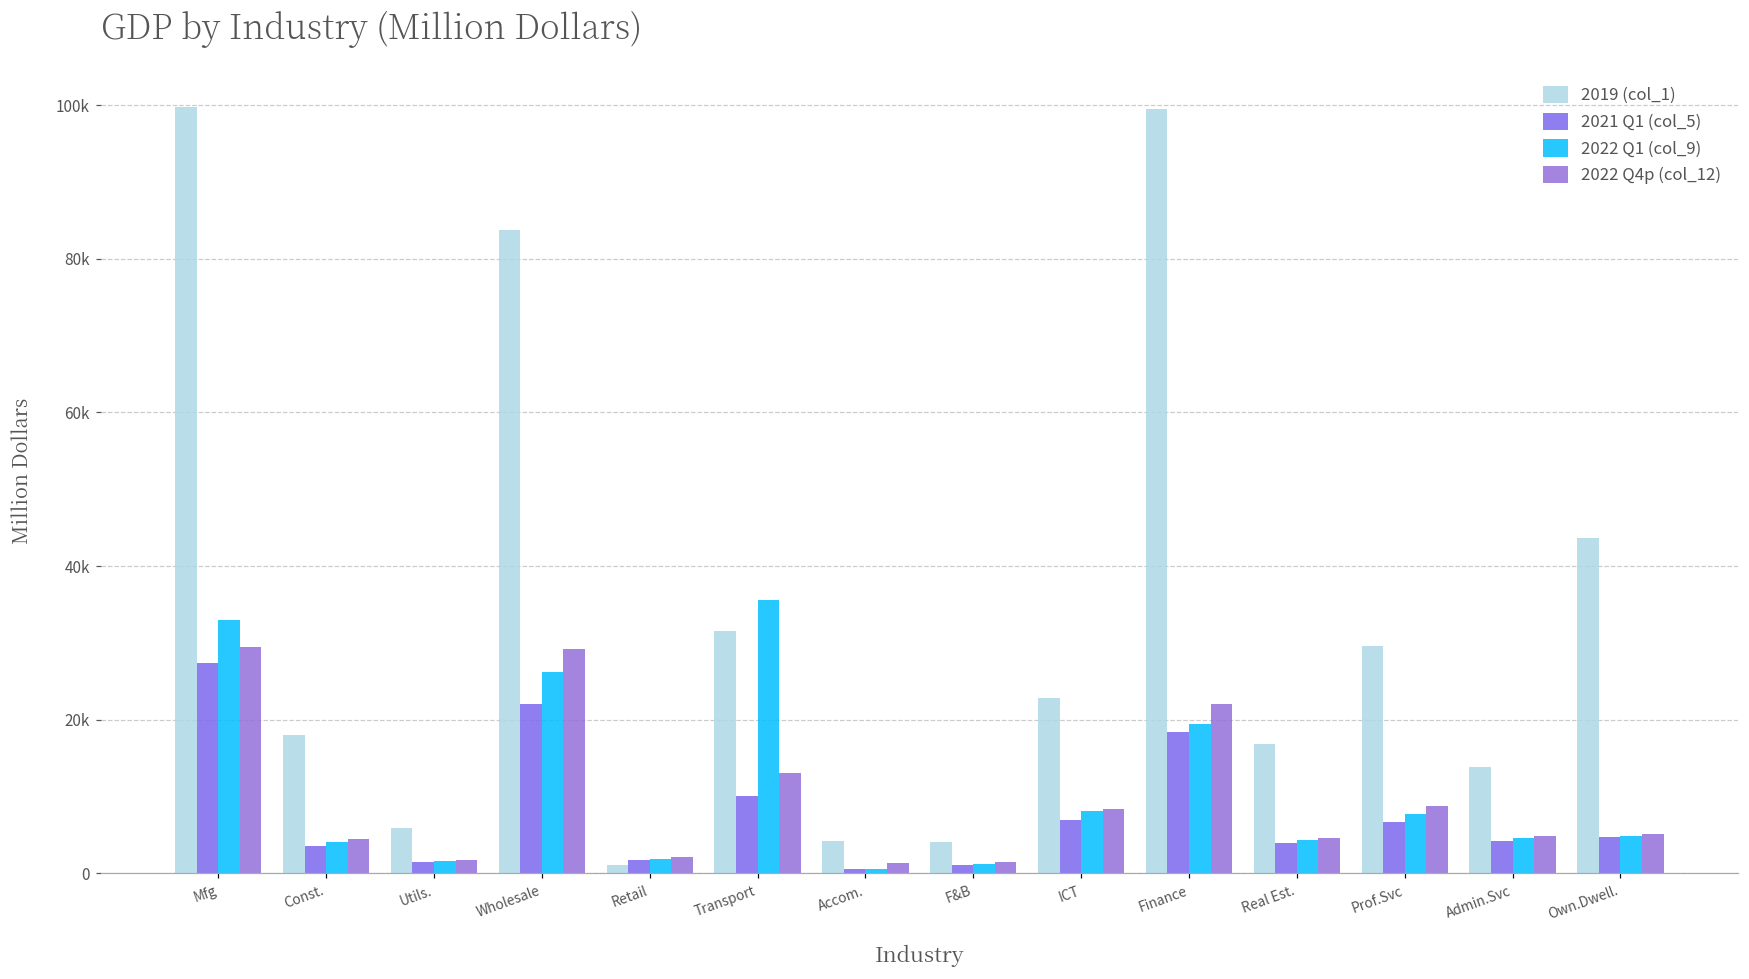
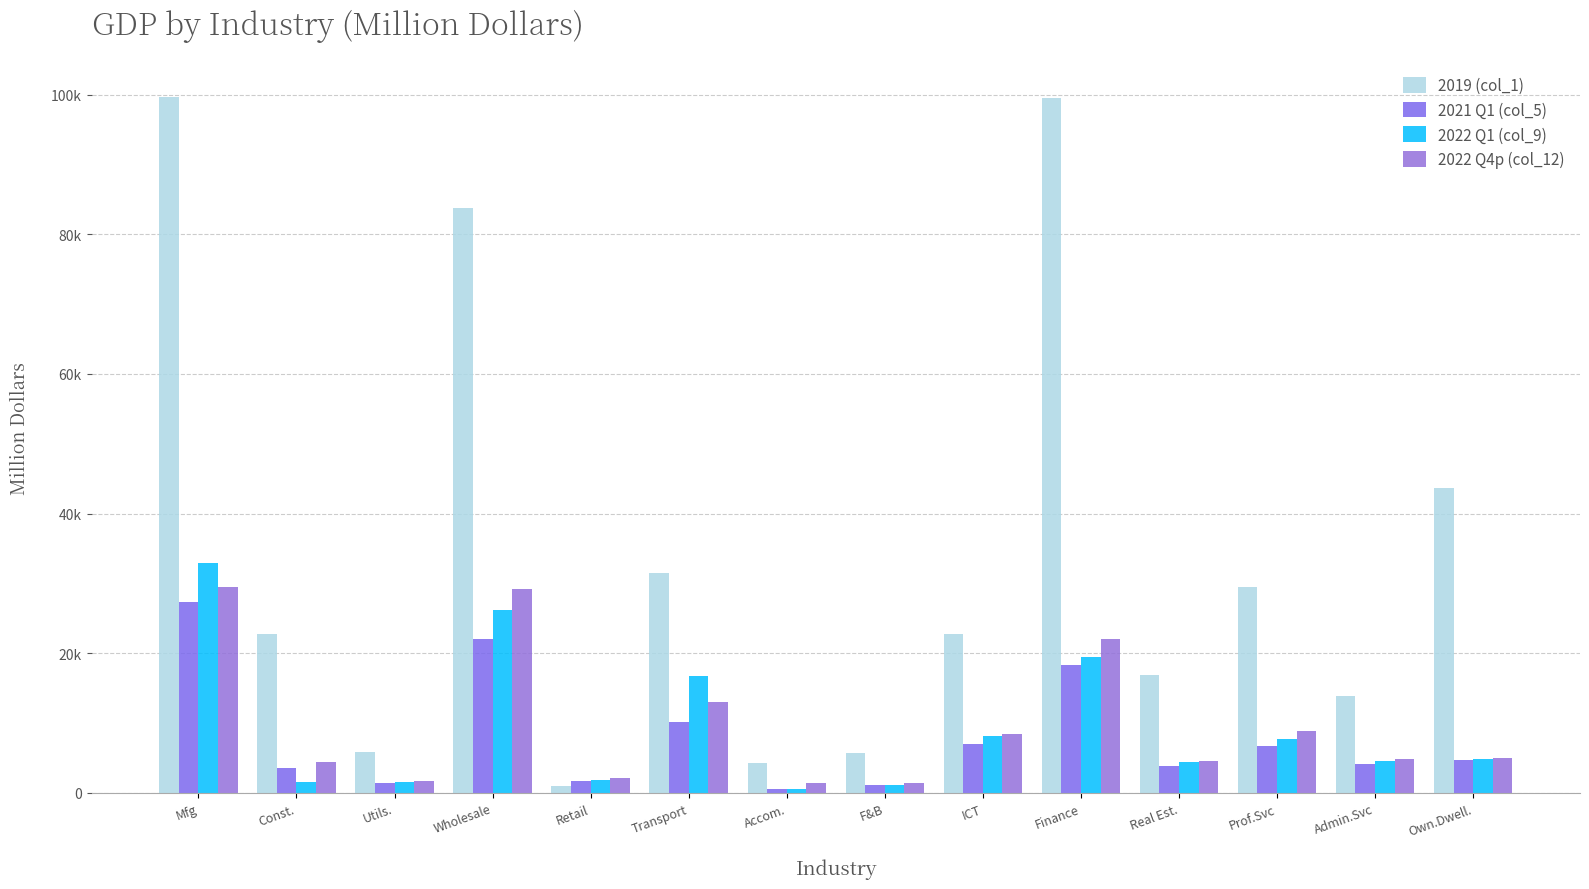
  {
    "2019 (col_1)": {
      "Mfg": 100000,
-     "Const.": 18000,
+     "Const.": 23000,
      "Utils.": 6000,
      "Wholesale": 84000,
      "Retail": 1000,
      "Transport": 32000,
      "Accom.": 4000,
-     "F&B": 4000,
+     "F&B": 6000,
      "ICT": 23000,
      "Finance": 100000,
      "Real Est.": 17000,
      "Prof.Svc": 30000,
      "Admin.Svc": 14000,
      "Own.Dwell.": 44000
    },
    "2022 Q1 (col_9)": {
      "Mfg": 33000,
-     "Const.": 4000,
+     "Const.": 2000,
      "Utils.": 2000,
      "Wholesale": 26000,
      "Retail": 2000,
-     "Transport": 36000,
+     "Transport": 17000,
      "Accom.": 1000,
      "F&B": 1000,
      "ICT": 8000,
      "Finance": 19000,
      "Real Est.": 4000,
      "Prof.Svc": 8000,
      "Admin.Svc": 5000,
      "Own.Dwell.": 5000
    }
  }
